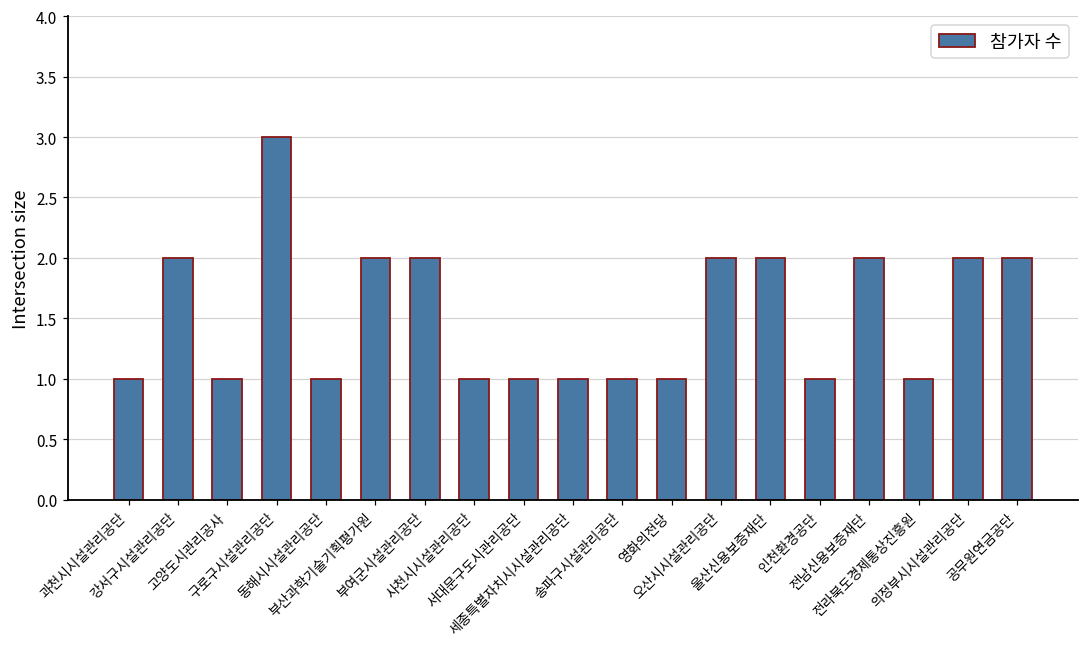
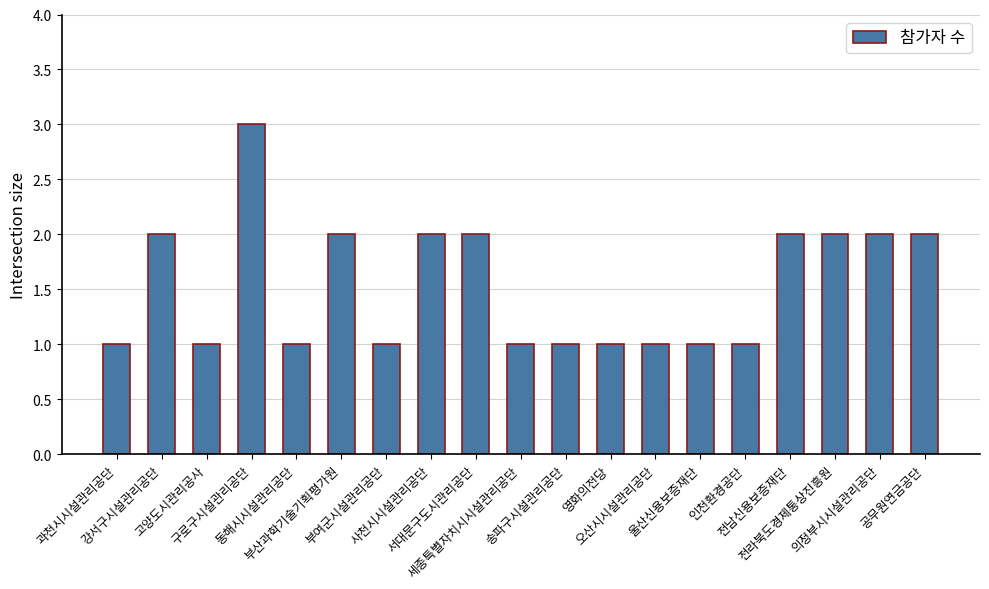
  {
    "과천시시설관리공단": 1,
    "강서구시설관리공단": 2,
    "고양도시관리공사": 1,
    "구로구시설관리공단": 3,
    "동해시시설관리공단": 1,
    "부산과학기술기획평가원": 2,
-   "부여군시설관리공단": 2,
-   "사천시시설관리공단": 1,
-   "서대문구도시관리공단": 1,
+   "부여군시설관리공단": 1,
+   "사천시시설관리공단": 2,
+   "서대문구도시관리공단": 2,
    "세종특별자치시시설관리공단": 1,
    "송파구시설관리공단": 1,
    "영화의전당": 1,
-   "오산시시설관리공단": 2,
-   "울산신용보증재단": 2,
+   "오산시시설관리공단": 1,
+   "울산신용보증재단": 1,
    "인천환경공단": 1,
    "전남신용보증재단": 2,
-   "전라북도경제통상진흥원": 1,
+   "전라북도경제통상진흥원": 2,
    "의정부시시설관리공단": 2,
    "공무원연금공단": 2
  }
